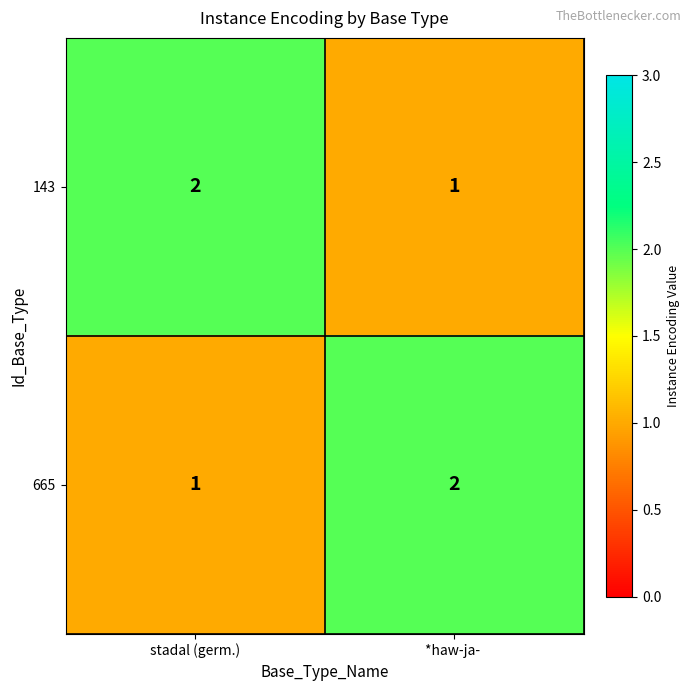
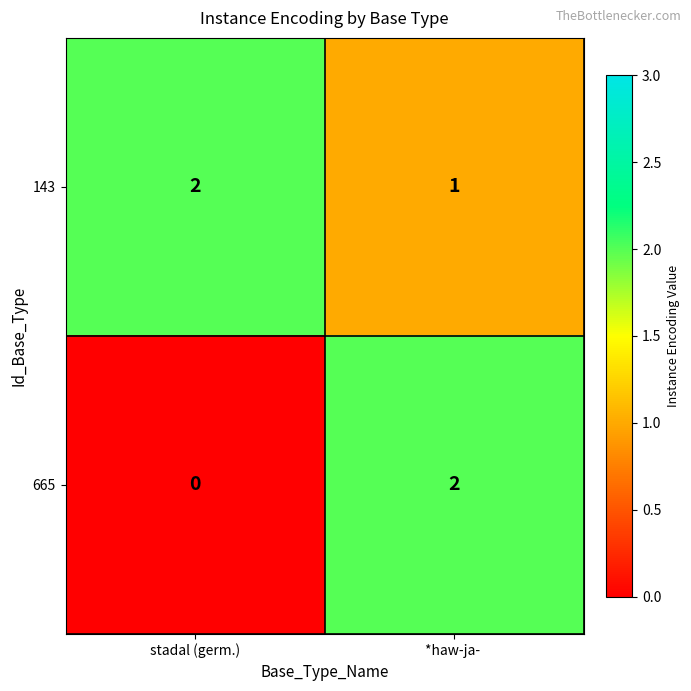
  {
    "143": {
      "stadal (germ.)": 2,
      "*haw-ja-": 1
    },
    "665": {
-     "stadal (germ.)": 1,
+     "stadal (germ.)": 0,
      "*haw-ja-": 2
    }
  }
